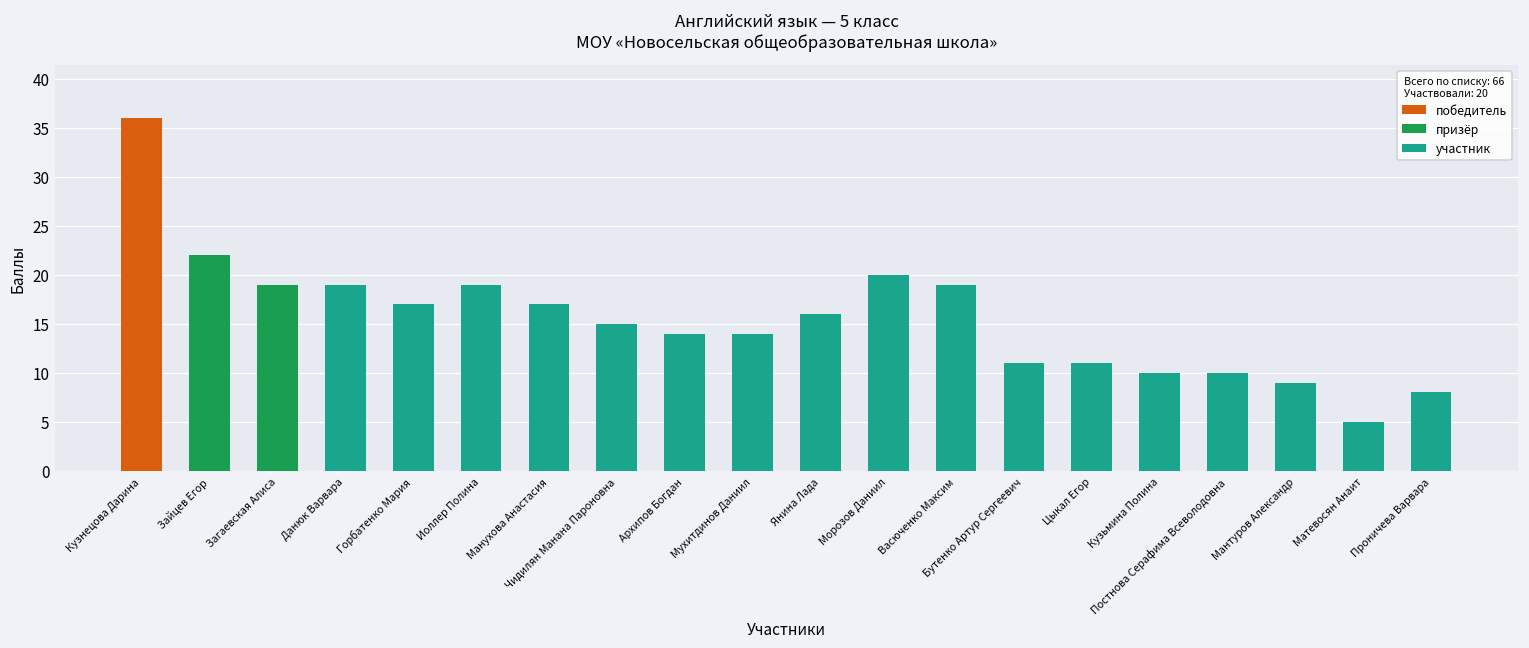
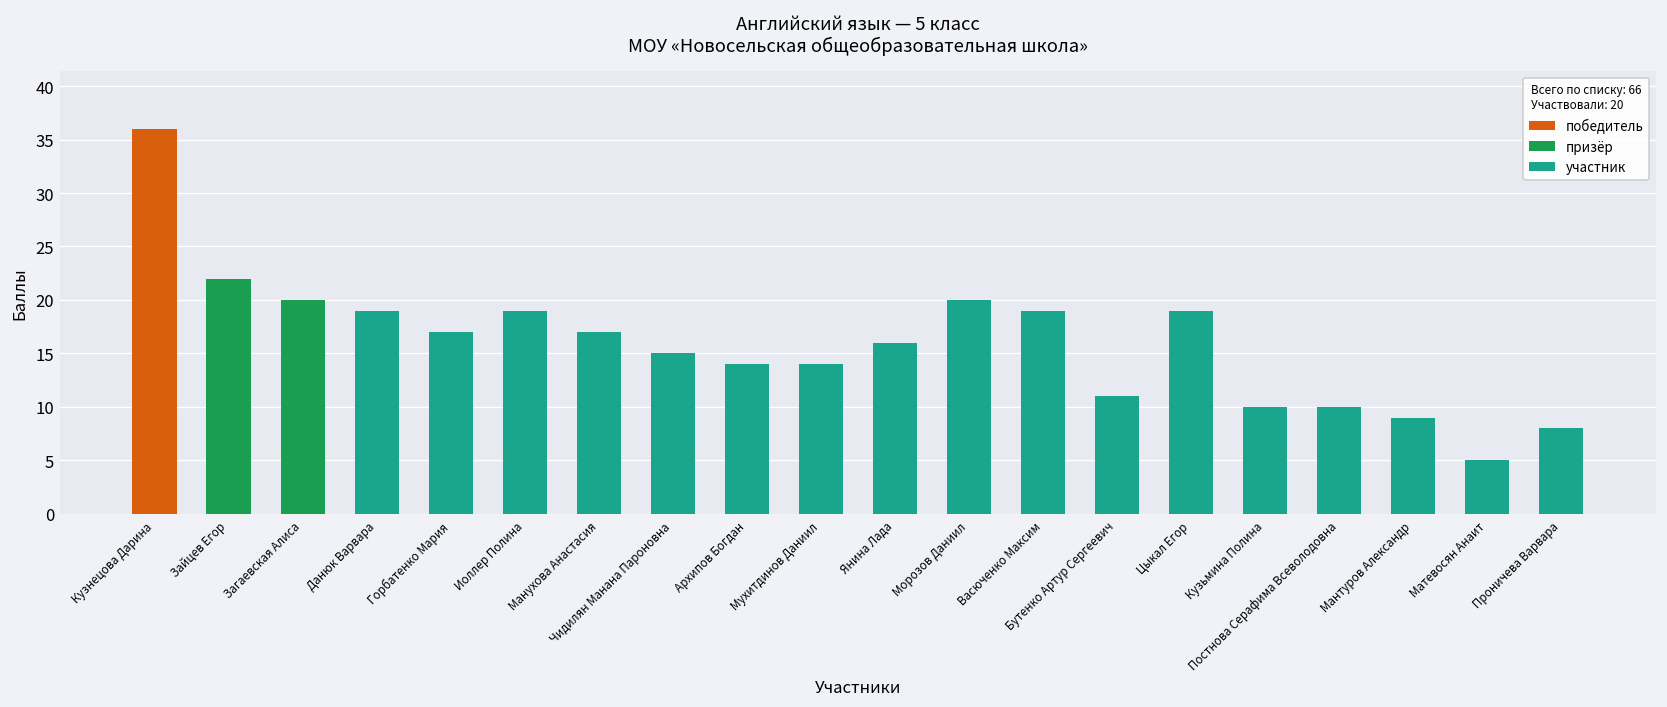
  {
    "победитель": {
      "Кузнецова Дарина": 36,
      "Зайцев Егор": 0,
      "Загаевская Алиса": 0,
      "Данюк Варвара": 0,
      "Горбатенко Мария": 0,
      "Иоллер Полина": 0,
      "Манухова Анастасия": 0,
      "Чидилян Манана Пароновна": 0,
      "Архипов Богдан": 0,
      "Мухитдинов Даниил": 0,
      "Янина Лада": 0,
      "Морозов Даниил": 0,
      "Васюченко Максим": 0,
      "Бутенко Артур Сергеевич": 0,
      "Цыкал Егор": 0,
      "Кузьмина Полина": 0,
      "Постнова Серафима Всеволодовна": 0,
      "Мантуров Александр": 0,
      "Матевосян Анаит": 0,
      "Проничева Варвара": 0
    },
    "призёр": {
      "Кузнецова Дарина": 0,
      "Зайцев Егор": 22,
-     "Загаевская Алиса": 19,
+     "Загаевская Алиса": 20,
      "Данюк Варвара": 0,
      "Горбатенко Мария": 0,
      "Иоллер Полина": 0,
      "Манухова Анастасия": 0,
      "Чидилян Манана Пароновна": 0,
      "Архипов Богдан": 0,
      "Мухитдинов Даниил": 0,
      "Янина Лада": 0,
      "Морозов Даниил": 0,
      "Васюченко Максим": 0,
      "Бутенко Артур Сергеевич": 0,
      "Цыкал Егор": 0,
      "Кузьмина Полина": 0,
      "Постнова Серафима Всеволодовна": 0,
      "Мантуров Александр": 0,
      "Матевосян Анаит": 0,
      "Проничева Варвара": 0
    },
    "участник": {
      "Кузнецова Дарина": 0,
      "Зайцев Егор": 0,
      "Загаевская Алиса": 0,
      "Данюк Варвара": 19,
      "Горбатенко Мария": 17,
      "Иоллер Полина": 19,
      "Манухова Анастасия": 17,
      "Чидилян Манана Пароновна": 15,
      "Архипов Богдан": 14,
      "Мухитдинов Даниил": 14,
      "Янина Лада": 16,
      "Морозов Даниил": 20,
      "Васюченко Максим": 19,
      "Бутенко Артур Сергеевич": 11,
-     "Цыкал Егор": 11,
+     "Цыкал Егор": 19,
      "Кузьмина Полина": 10,
      "Постнова Серафима Всеволодовна": 10,
      "Мантуров Александр": 9,
      "Матевосян Анаит": 5,
      "Проничева Варвара": 8
    }
  }
